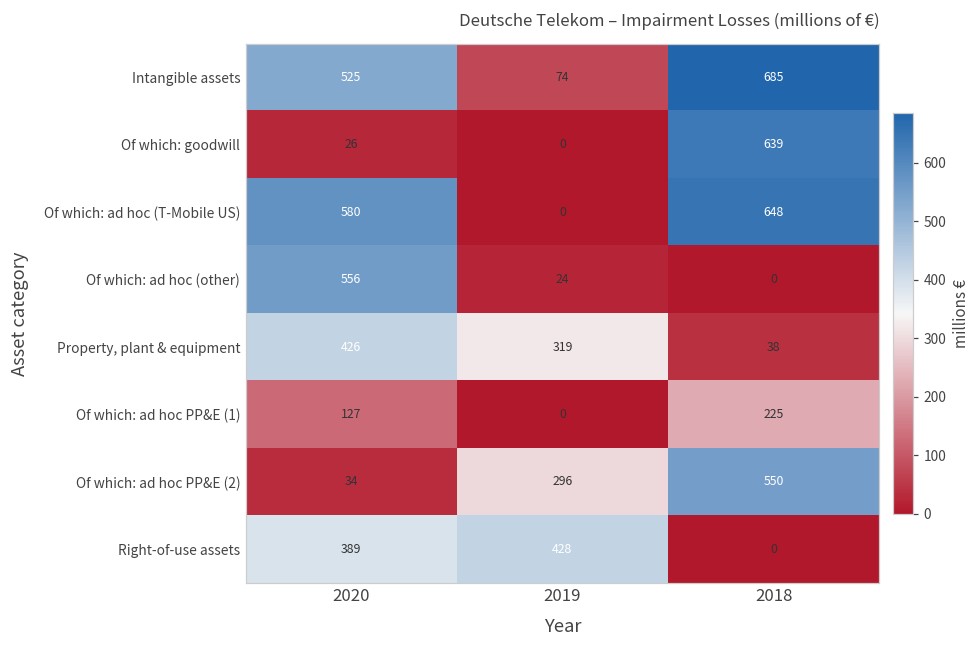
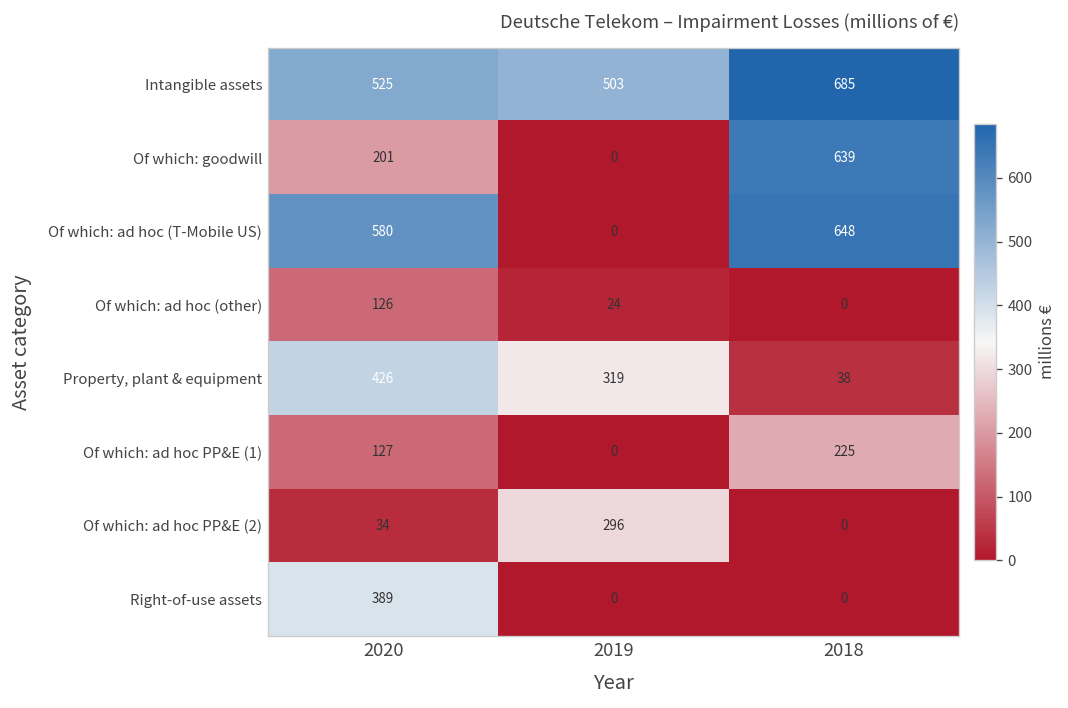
  {
    "Intangible assets": {
      "2020": 525,
-     "2019": 74,
+     "2019": 503,
      "2018": 685
    },
    "Of which: goodwill": {
-     "2020": 26,
+     "2020": 201,
      "2019": 0,
      "2018": 639
    },
    "Of which: ad hoc (T-Mobile US)": {
      "2020": 580,
      "2019": 0,
      "2018": 648
    },
    "Of which: ad hoc (other)": {
-     "2020": 556,
+     "2020": 126,
      "2019": 24,
      "2018": 0
    },
    "Property, plant & equipment": {
      "2020": 426,
      "2019": 319,
      "2018": 38
    },
    "Of which: ad hoc PP&E (1)": {
      "2020": 127,
      "2019": 0,
      "2018": 225
    },
    "Of which: ad hoc PP&E (2)": {
      "2020": 34,
      "2019": 296,
-     "2018": 550
+     "2018": 0
    },
    "Right-of-use assets": {
      "2020": 389,
-     "2019": 428,
+     "2019": 0,
      "2018": 0
    }
  }
